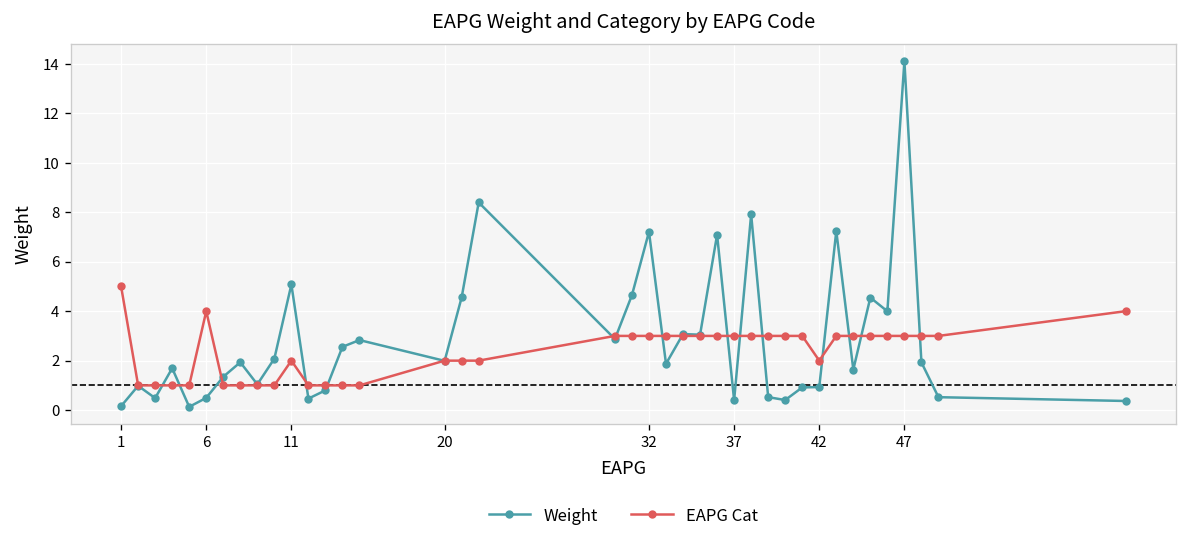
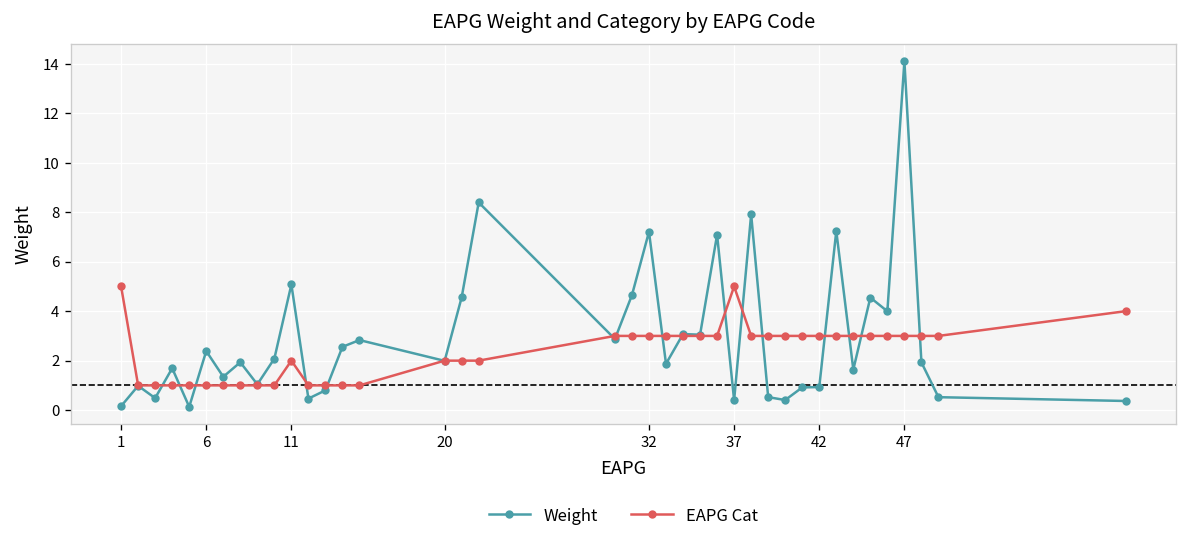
  {
    "Weight": {
      "1": 0.2,
-     "6": 0.5,
+     "6": 2.4,
      "11": 5.1,
      "32": 7.2,
      "37": 0.4,
      "42": 0.9,
      "47": 14.1
    },
    "EAPG Cat": {
      "1": 5,
-     "6": 4,
+     "6": 1,
      "11": 2,
      "32": 3,
-     "37": 3,
-     "42": 2,
+     "37": 5,
+     "42": 3,
      "47": 3
    }
  }
